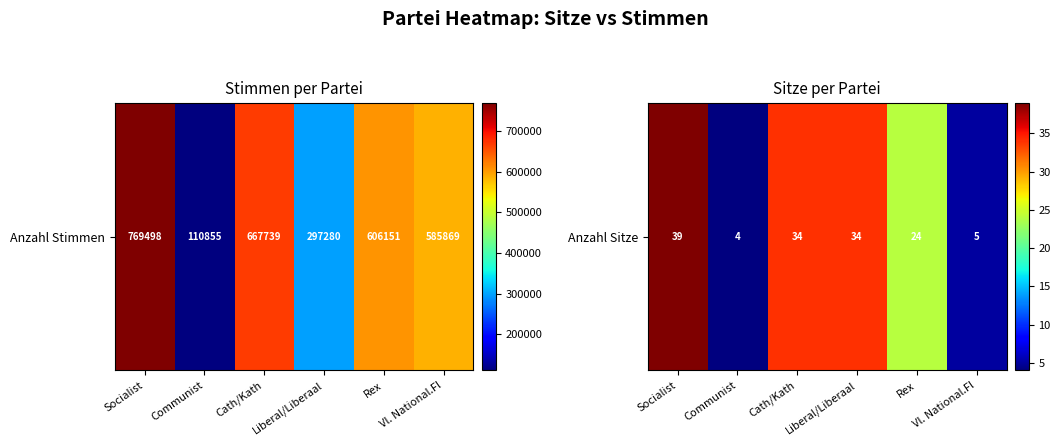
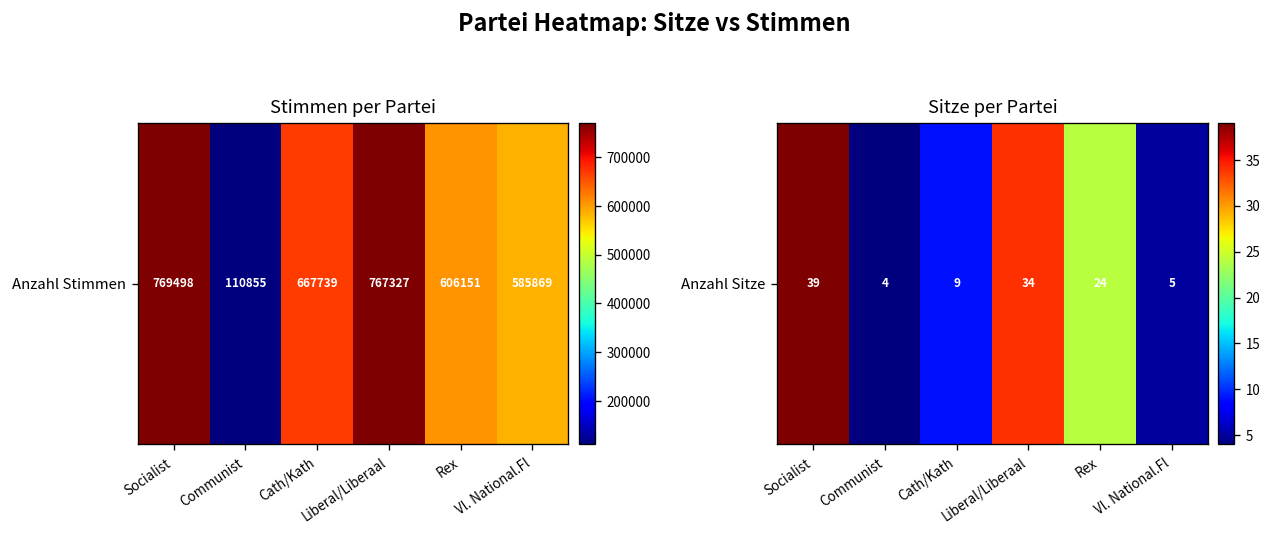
  {
    "Stimmen per Partei": {
      "Anzahl Stimmen": {
        "Socialist": 769498,
        "Communist": 110855,
        "Cath/Kath": 667739,
-       "Liberal/Liberaal": 297280,
+       "Liberal/Liberaal": 767327,
        "Rex": 606151,
        "Vl. National.Fl": 585869
      }
    },
    "Sitze per Partei": {
      "Anzahl Sitze": {
        "Socialist": 39,
        "Communist": 4,
-       "Cath/Kath": 34,
+       "Cath/Kath": 9,
        "Liberal/Liberaal": 34,
        "Rex": 24,
        "Vl. National.Fl": 5
      }
    }
  }
